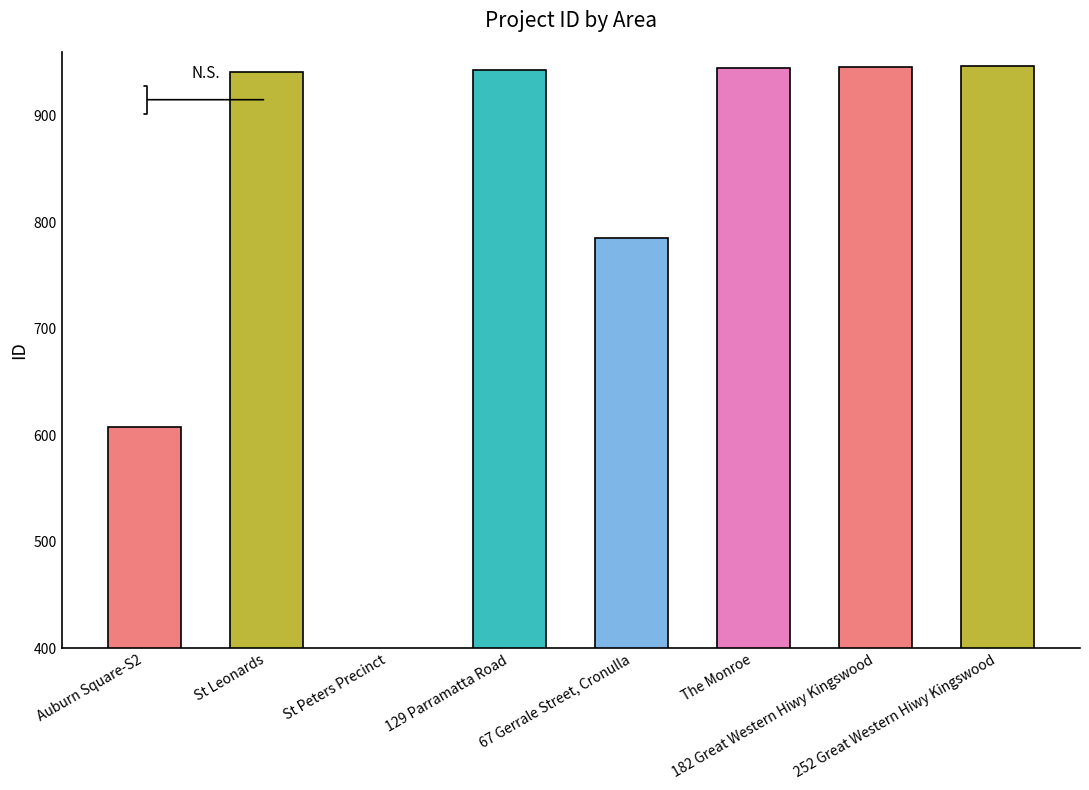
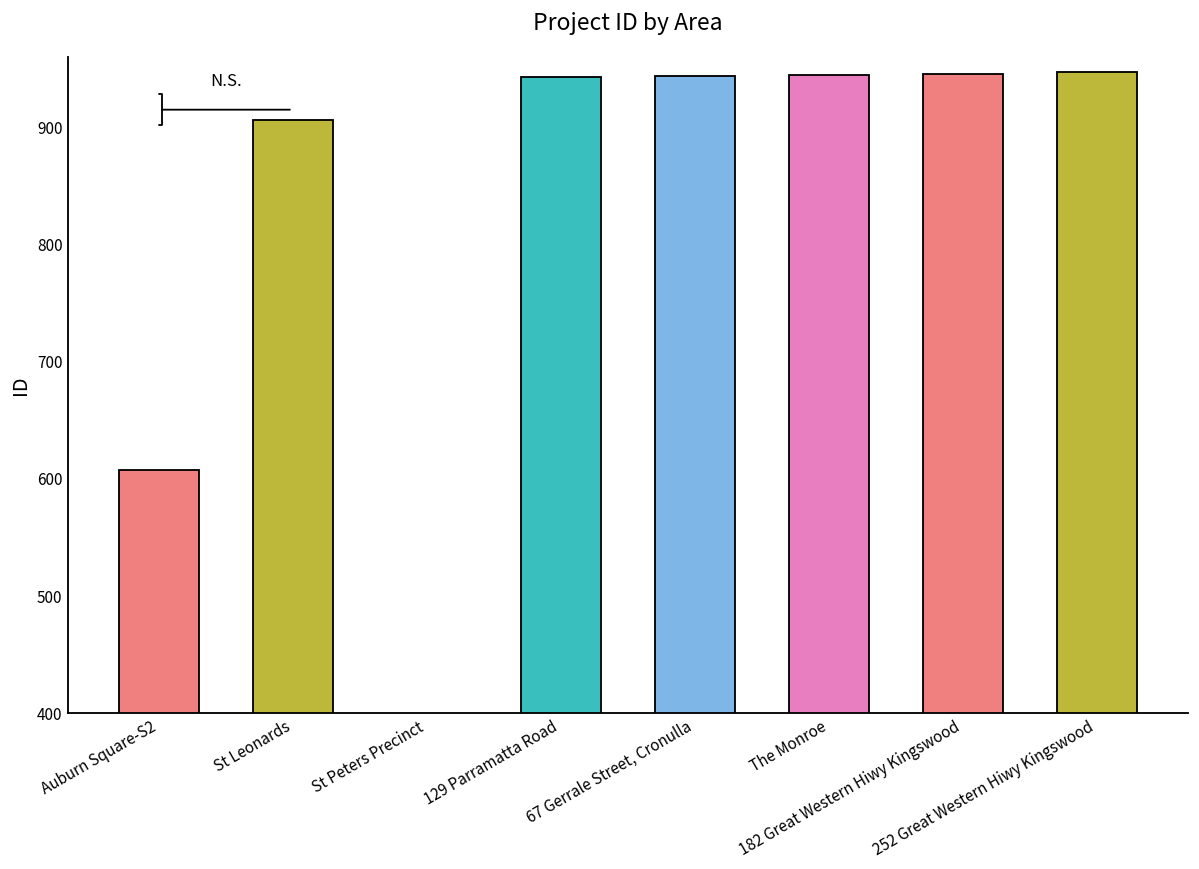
  {
    "Auburn Square-S2": 608,
-   "St Leonards": 941,
+   "St Leonards": 906,
    "129 Parramatta Road": 943,
-   "67 Gerrale Street, Cronulla": 785,
+   "67 Gerrale Street, Cronulla": 944,
    "The Monroe": 945,
    "182 Great Western Hiwy Kingswood": 946,
    "252 Great Western Hiwy Kingswood": 947
  }
